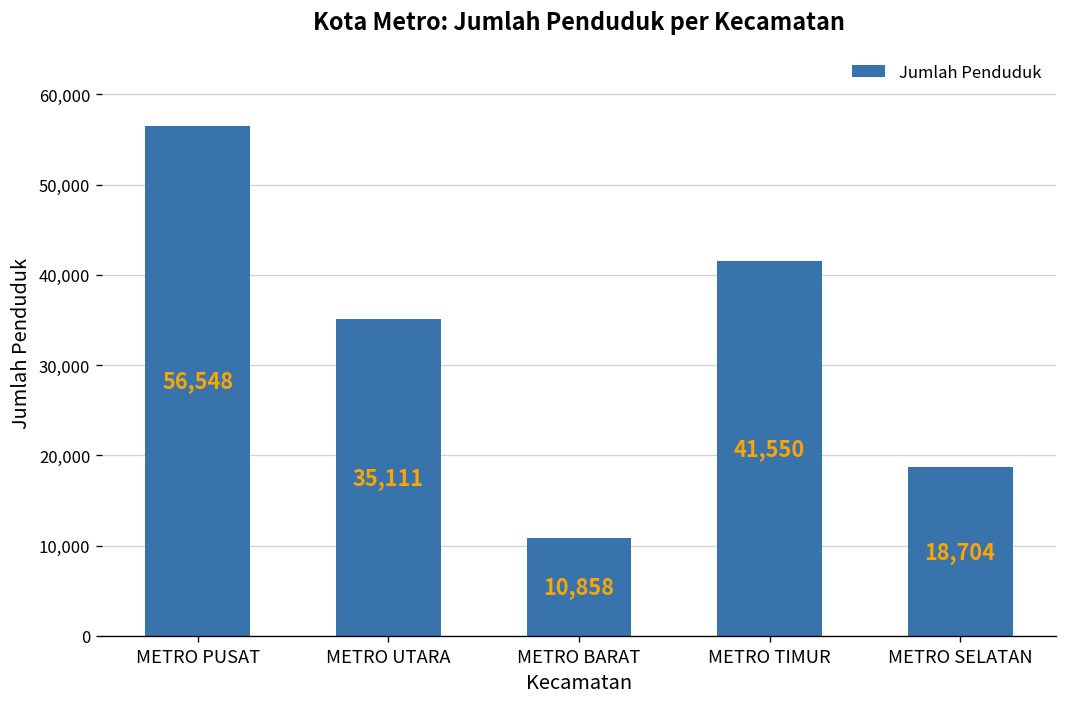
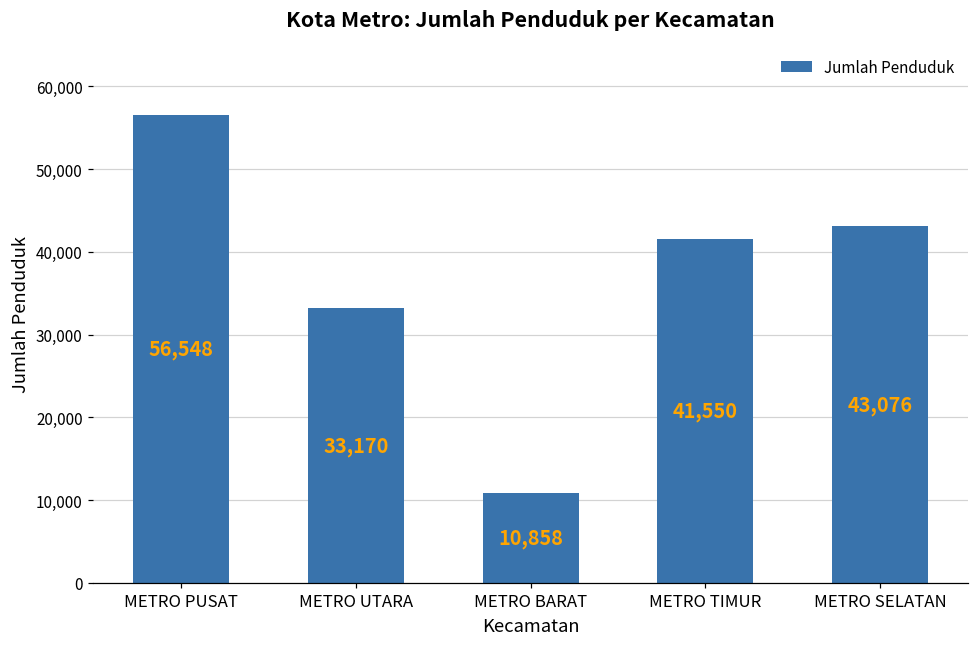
  {
    "METRO PUSAT": "56,548",
-   "METRO UTARA": "35,111",
+   "METRO UTARA": "33,170",
    "METRO BARAT": "10,858",
    "METRO TIMUR": "41,550",
-   "METRO SELATAN": "18,704"
+   "METRO SELATAN": "43,076"
  }
